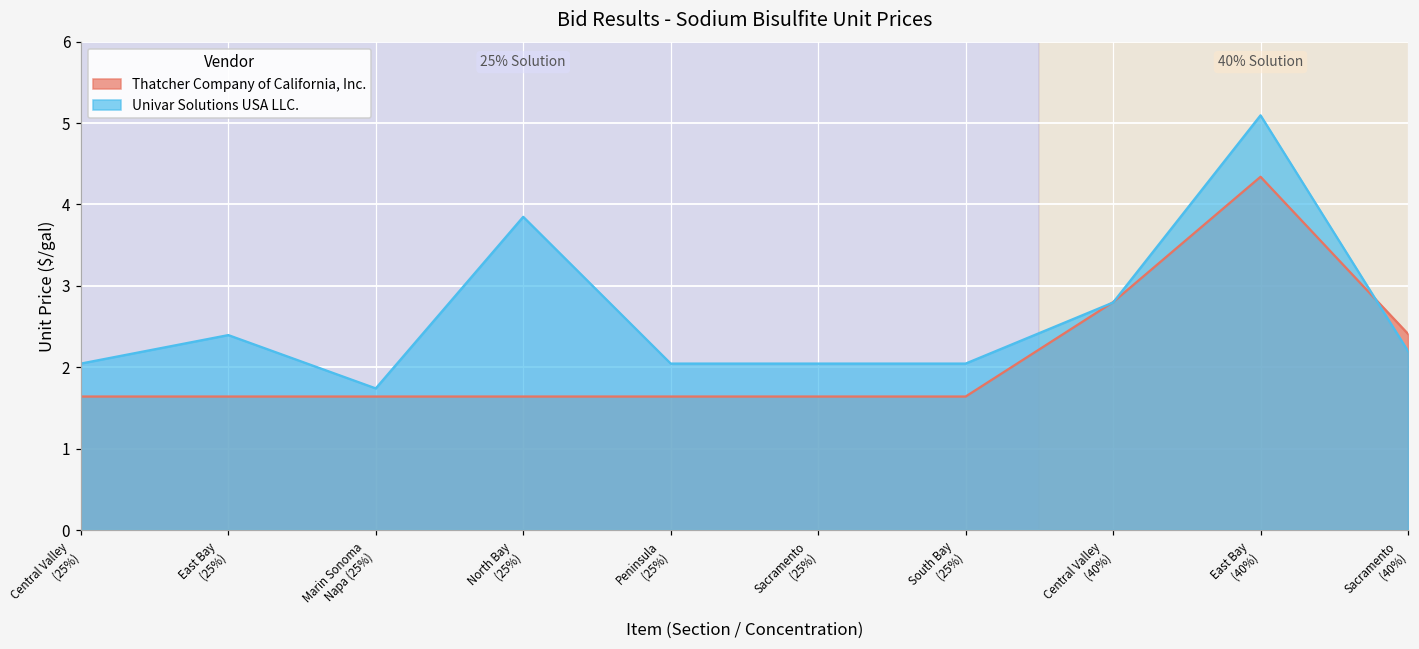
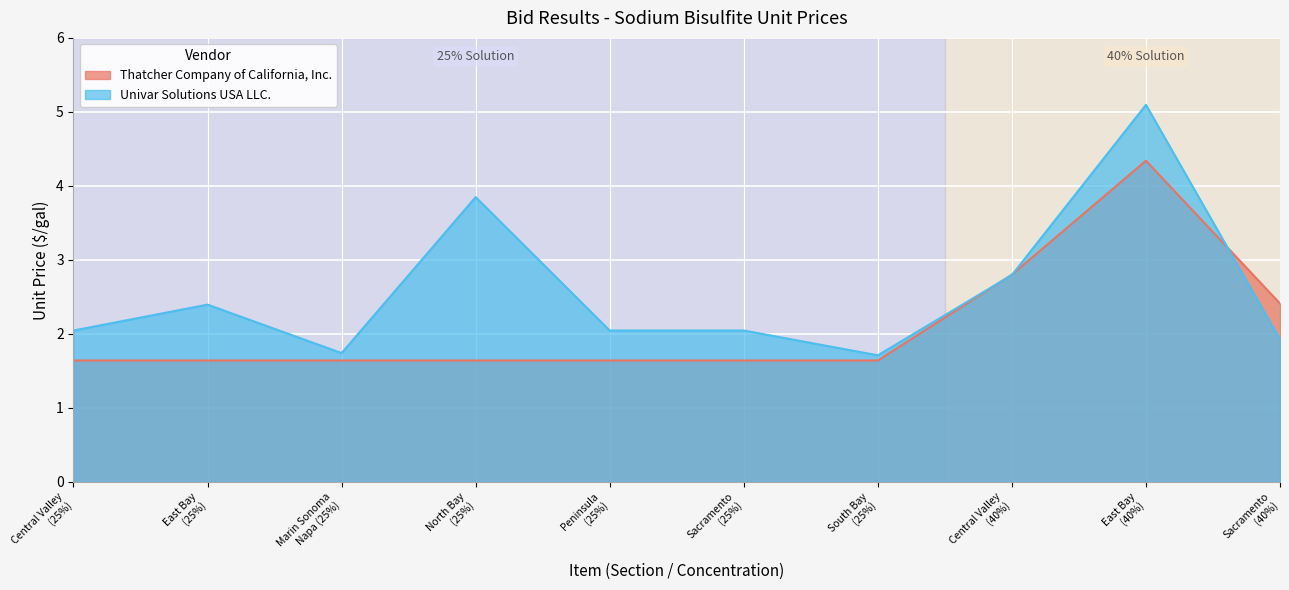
  {
    "Thatcher Company of California, Inc.": {
      "Central Valley (25%)": 1.6,
      "East Bay (25%)": 1.6,
      "Marin Sonoma Napa (25%)": 1.6,
      "North Bay (25%)": 1.6,
      "Peninsula (25%)": 1.6,
      "Sacramento (25%)": 1.6,
      "South Bay (25%)": 1.6,
      "East Bay (40%)": 4.3,
      "Sacramento (40%)": 2.4
    },
    "Univar Solutions USA LLC.": {
      "Central Valley (25%)": 2.0,
      "East Bay (25%)": 2.4,
      "Marin Sonoma Napa (25%)": 1.7,
      "North Bay (25%)": 3.8,
      "Peninsula (25%)": 2.0,
      "Sacramento (25%)": 2.0,
-     "South Bay (25%)": 2.0,
+     "South Bay (25%)": 1.7,
      "East Bay (40%)": 5.1,
-     "Sacramento (40%)": 2.2
+     "Sacramento (40%)": 1.9
    }
  }
